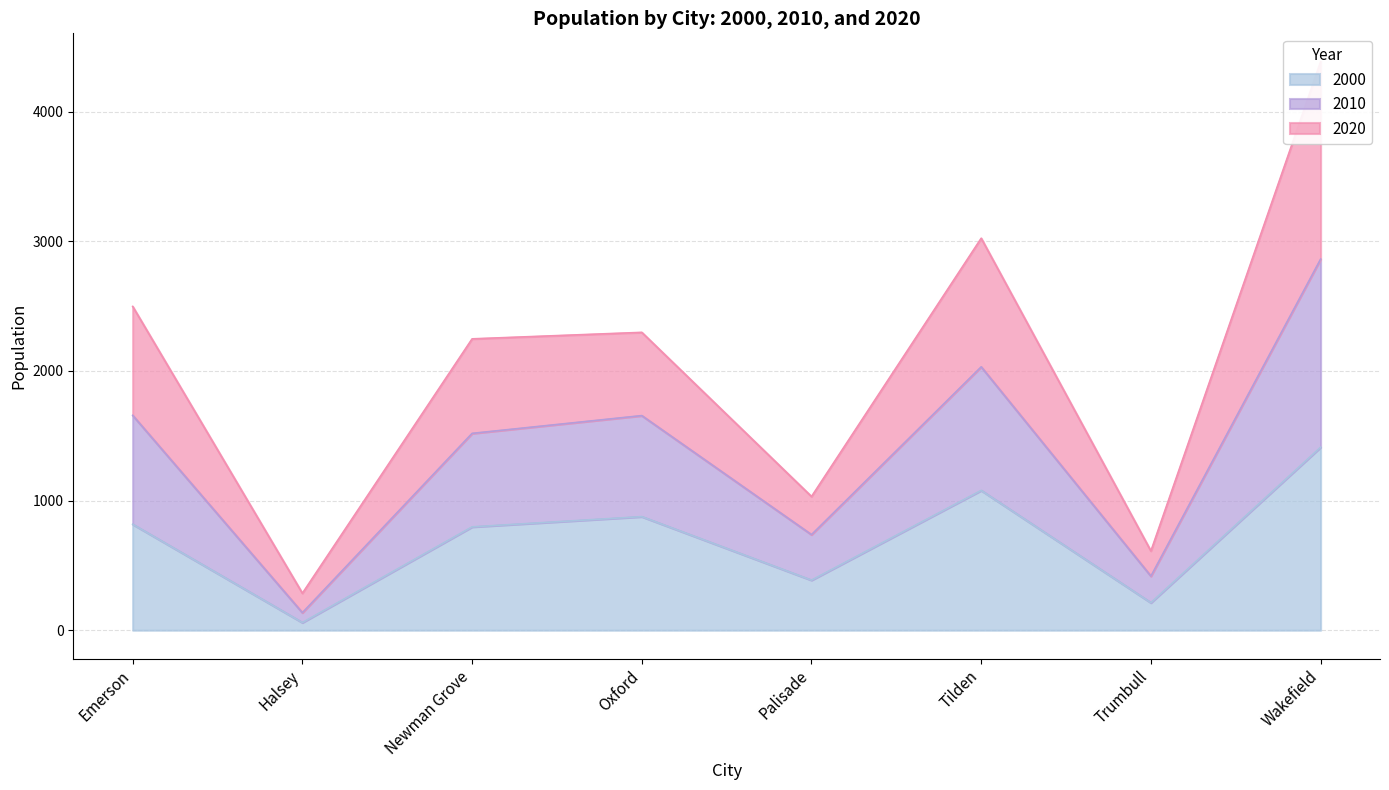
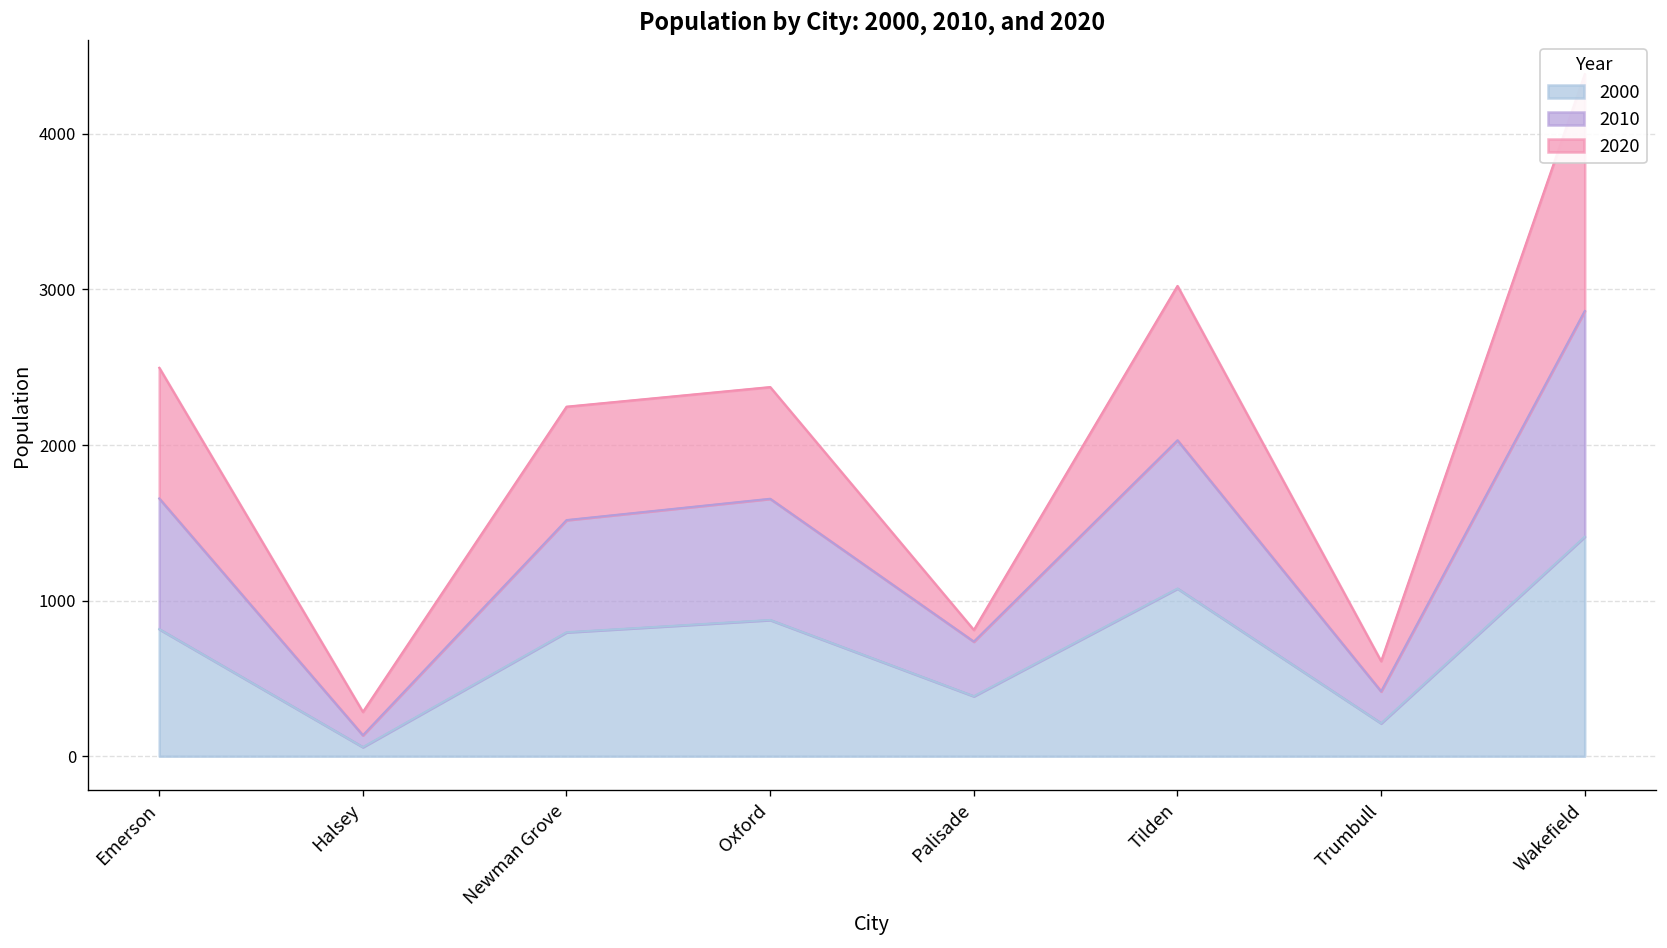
  {
    "2020": {
      "Emerson": 840,
      "Halsey": 150,
      "Newman Grove": 730,
-     "Oxford": 640,
-     "Palisade": 290,
+     "Oxford": 720,
+     "Palisade": 80,
      "Tilden": 990,
      "Trumbull": 190
    }
  }
